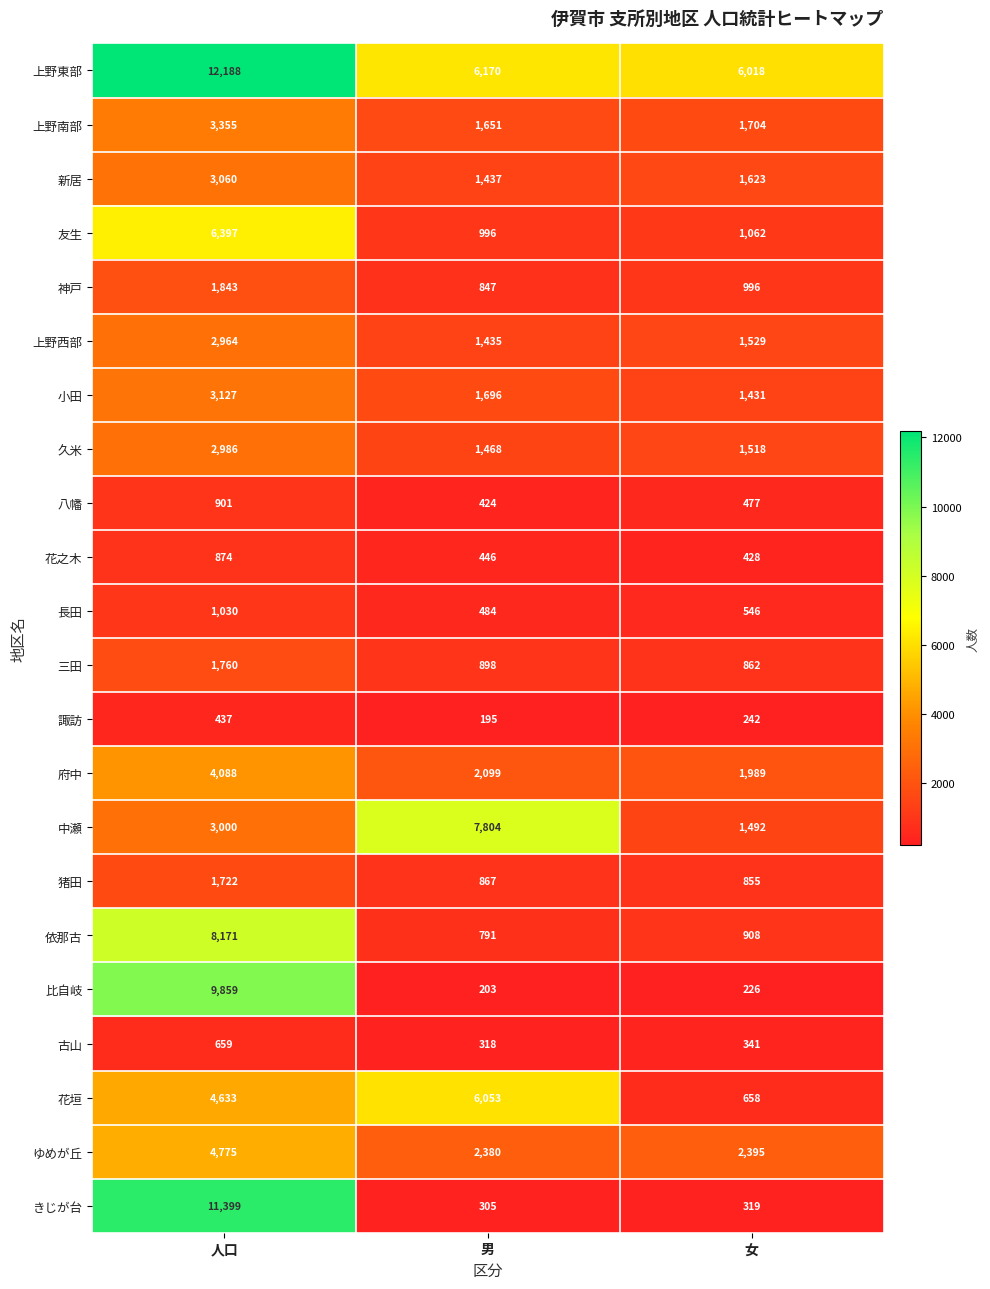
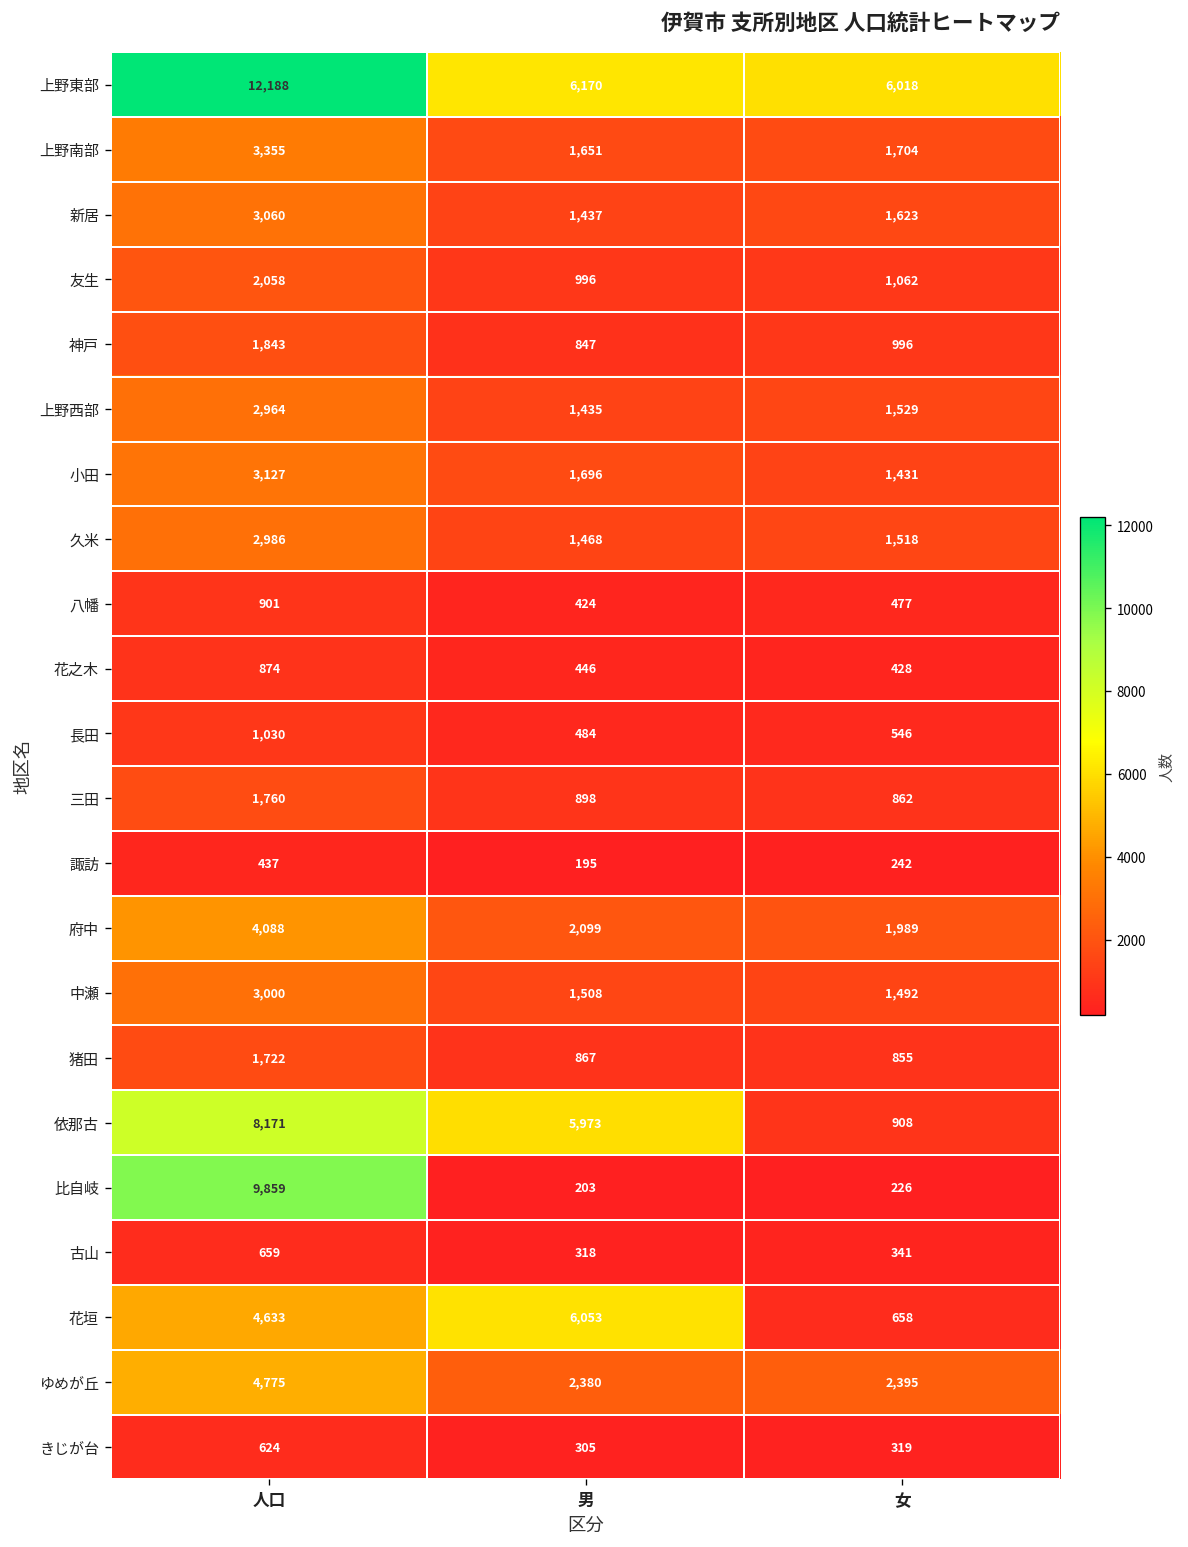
  {
    "上野東部": {
      "人口": "12,188",
      "男": "6,170",
      "女": "6,018"
    },
    "上野南部": {
      "人口": "3,355",
      "男": "1,651",
      "女": "1,704"
    },
    "新居": {
      "人口": "3,060",
      "男": "1,437",
      "女": "1,623"
    },
    "友生": {
-     "人口": "6,397",
+     "人口": "2,058",
      "男": "996",
      "女": "1,062"
    },
    "神戸": {
      "人口": "1,843",
      "男": "847",
      "女": "996"
    },
    "上野西部": {
      "人口": "2,964",
      "男": "1,435",
      "女": "1,529"
    },
    "小田": {
      "人口": "3,127",
      "男": "1,696",
      "女": "1,431"
    },
    "久米": {
      "人口": "2,986",
      "男": "1,468",
      "女": "1,518"
    },
    "八幡": {
      "人口": "901",
      "男": "424",
      "女": "477"
    },
    "花之木": {
      "人口": "874",
      "男": "446",
      "女": "428"
    },
    "長田": {
      "人口": "1,030",
      "男": "484",
      "女": "546"
    },
    "三田": {
      "人口": "1,760",
      "男": "898",
      "女": "862"
    },
    "諏訪": {
      "人口": "437",
      "男": "195",
      "女": "242"
    },
    "府中": {
      "人口": "4,088",
      "男": "2,099",
      "女": "1,989"
    },
    "中瀬": {
      "人口": "3,000",
-     "男": "7,804",
+     "男": "1,508",
      "女": "1,492"
    },
    "猪田": {
      "人口": "1,722",
      "男": "867",
      "女": "855"
    },
    "依那古": {
      "人口": "8,171",
-     "男": "791",
+     "男": "5,973",
      "女": "908"
    },
    "比自岐": {
      "人口": "9,859",
      "男": "203",
      "女": "226"
    },
    "古山": {
      "人口": "659",
      "男": "318",
      "女": "341"
    },
    "花垣": {
      "人口": "4,633",
      "男": "6,053",
      "女": "658"
    },
    "ゆめが丘": {
      "人口": "4,775",
      "男": "2,380",
      "女": "2,395"
    },
    "きじが台": {
-     "人口": "11,399",
+     "人口": "624",
      "男": "305",
      "女": "319"
    }
  }
